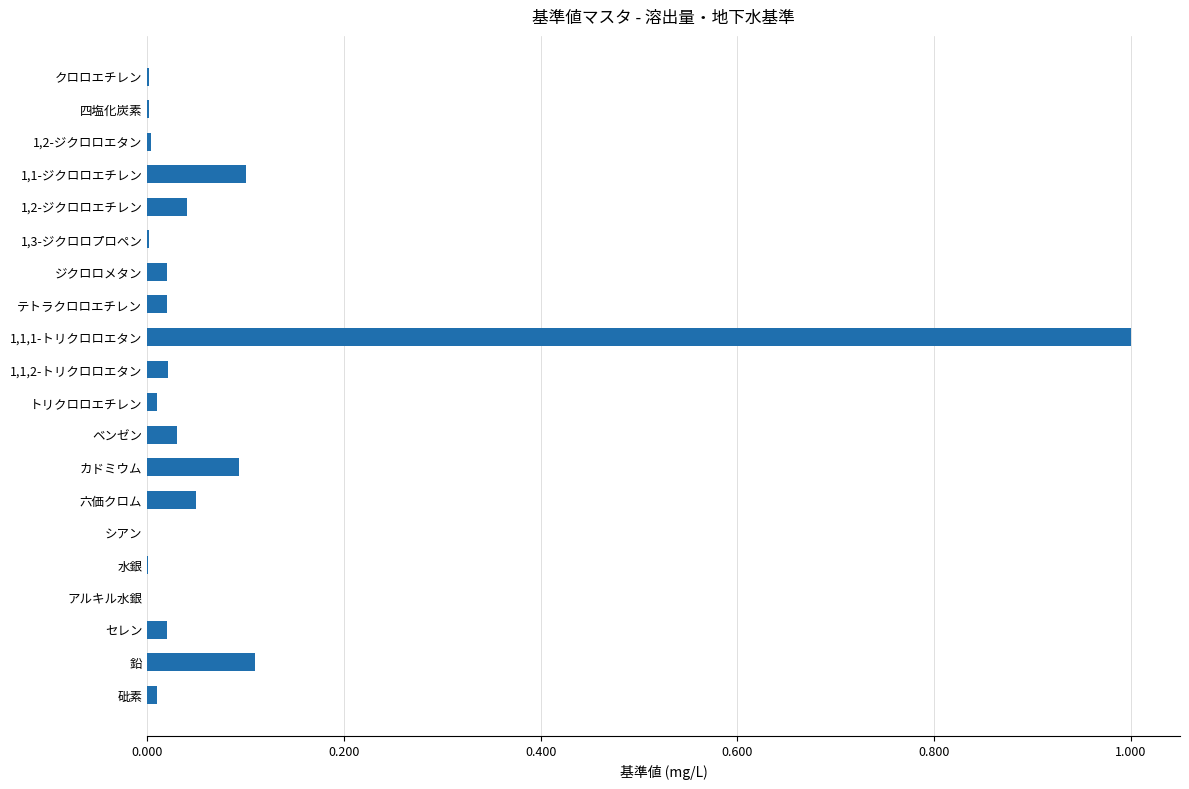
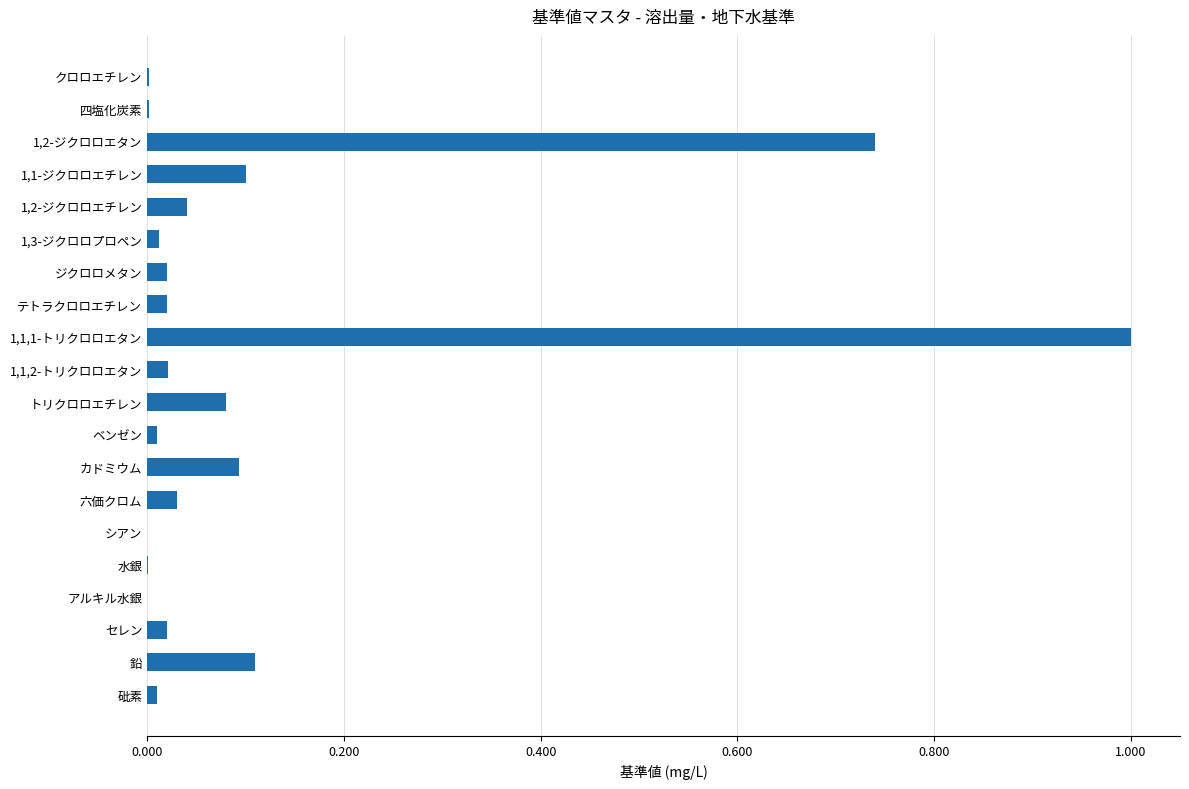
  {
-   "1,2-ジクロロエタン": 0.00,
+   "1,2-ジクロロエタン": 0.74,
    "1,1-ジクロロエチレン": 0.10,
    "1,2-ジクロロエチレン": 0.04,
-   "1,3-ジクロロプロペン": 0.00,
+   "1,3-ジクロロプロペン": 0.01,
    "ジクロロメタン": 0.02,
    "テトラクロロエチレン": 0.02,
    "1,1,1-トリクロロエタン": 1.00,
    "1,1,2-トリクロロエタン": 0.02,
-   "トリクロロエチレン": 0.01,
-   "ベンゼン": 0.03,
+   "トリクロロエチレン": 0.08,
+   "ベンゼン": 0.01,
    "カドミウム": 0.09,
-   "六価クロム": 0.05,
+   "六価クロム": 0.03,
    "シアン": 0.00,
    "アルキル水銀": 0.00,
    "セレン": 0.02,
    "鉛": 0.11,
    "砒素": 0.01
  }
